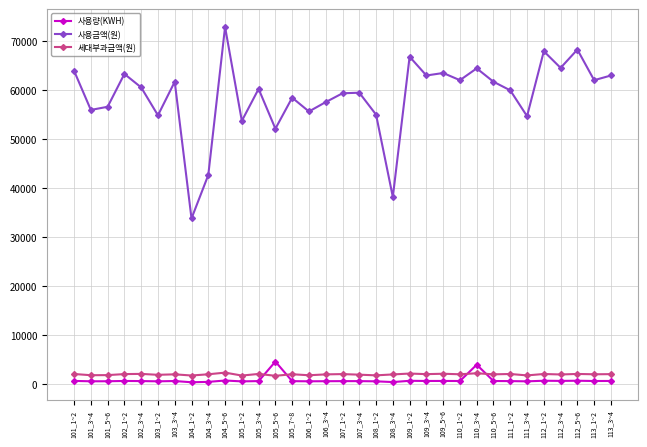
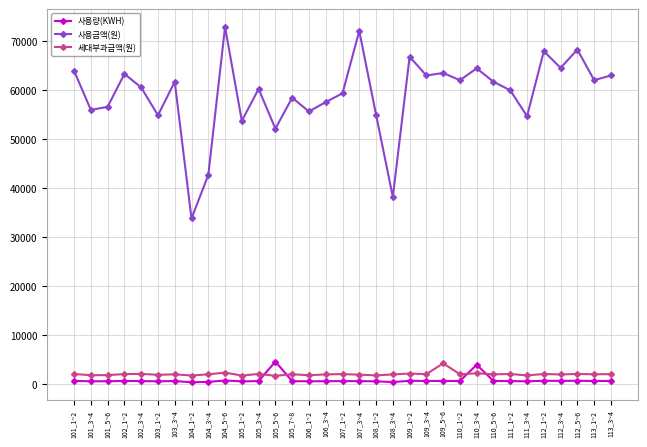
  {
    "사용량(KWH)": {
      "101_1~2": 1000,
      "101_3~4": 1000,
      "101_5~6": 1000,
      "102_1~2": 1000,
      "102_3~4": 1000,
      "103_1~2": 1000,
      "103_3~4": 1000,
      "104_1~2": 0,
      "104_3~4": 0,
      "104_5~6": 1000,
      "105_1~2": 0,
      "105_3~4": 1000,
      "105_5~6": 5000,
      "105_7~8": 1000,
      "106_1~2": 1000,
      "106_3~4": 1000,
      "107_1~2": 1000,
      "107_3~4": 1000,
      "108_1~2": 1000,
      "108_3~4": 0,
      "109_1~2": 1000,
      "109_3~4": 1000,
      "109_5~6": 1000,
      "110_1~2": 1000,
      "110_3~4": 4000,
      "110_5~6": 1000,
      "111_1~2": 1000,
      "111_3~4": 0,
      "112_1~2": 1000,
      "112_3~4": 1000,
      "112_5~6": 1000,
      "113_1~2": 1000,
      "113_3~4": 1000
    },
    "사용금액(원)": {
      "101_1~2": 64000,
      "101_3~4": 56000,
      "101_5~6": 57000,
      "102_1~2": 63000,
      "102_3~4": 61000,
      "103_1~2": 55000,
      "103_3~4": 62000,
      "104_1~2": 34000,
      "104_3~4": 43000,
      "104_5~6": 73000,
      "105_1~2": 54000,
      "105_3~4": 60000,
      "105_5~6": 52000,
      "105_7~8": 59000,
      "106_1~2": 56000,
      "106_3~4": 58000,
      "107_1~2": 59000,
-     "107_3~4": 60000,
+     "107_3~4": 72000,
      "108_1~2": 55000,
      "108_3~4": 38000,
      "109_1~2": 67000,
      "109_3~4": 63000,
      "109_5~6": 64000,
      "110_1~2": 62000,
      "110_3~4": 65000,
      "110_5~6": 62000,
      "111_1~2": 60000,
      "111_3~4": 55000,
      "112_1~2": 68000,
      "112_3~4": 65000,
      "112_5~6": 68000,
      "113_1~2": 62000,
      "113_3~4": 63000
    },
    "세대부과금액(원)": {
      "101_1~2": 2000,
      "101_3~4": 2000,
      "101_5~6": 2000,
      "102_1~2": 2000,
      "102_3~4": 2000,
      "103_1~2": 2000,
      "103_3~4": 2000,
      "104_1~2": 2000,
      "104_3~4": 2000,
      "104_5~6": 2000,
      "105_1~2": 2000,
      "105_3~4": 2000,
      "105_5~6": 2000,
      "105_7~8": 2000,
      "106_1~2": 2000,
      "106_3~4": 2000,
      "107_1~2": 2000,
      "107_3~4": 2000,
      "108_1~2": 2000,
      "108_3~4": 2000,
      "109_1~2": 2000,
      "109_3~4": 2000,
-     "109_5~6": 2000,
+     "109_5~6": 4000,
      "110_1~2": 2000,
      "110_3~4": 2000,
      "110_5~6": 2000,
      "111_1~2": 2000,
      "111_3~4": 2000,
      "112_1~2": 2000,
      "112_3~4": 2000,
      "112_5~6": 2000,
      "113_1~2": 2000,
      "113_3~4": 2000
    }
  }
